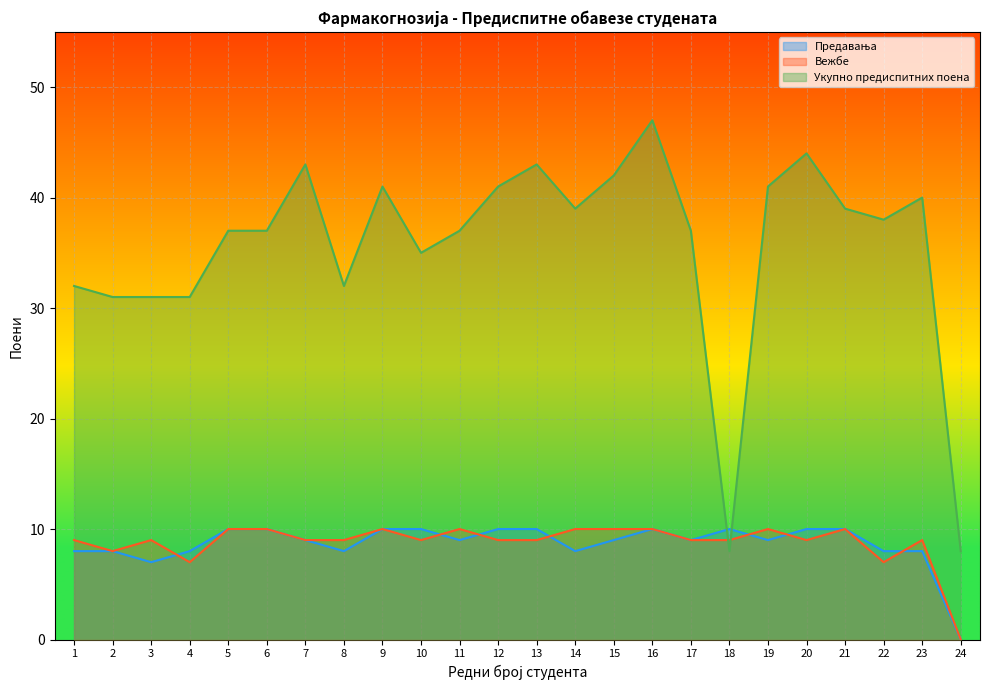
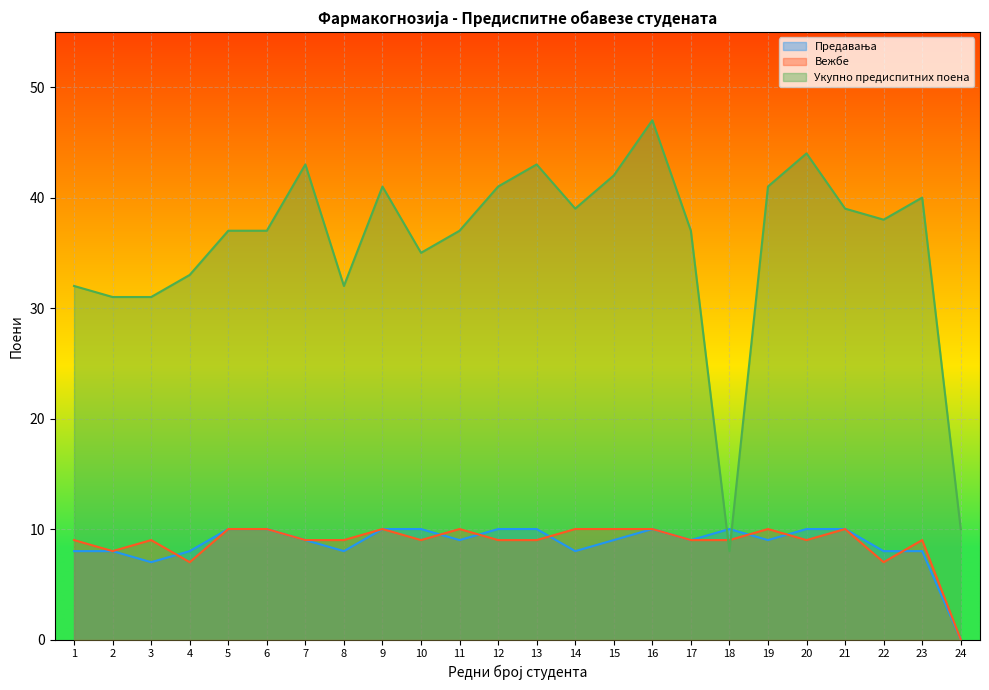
  {
    "Предавања": {
      "1": 8,
      "3": 7,
      "4": 8,
      "8": 8,
      "10": 10,
      "11": 9,
      "12": 10,
      "13": 10,
      "14": 8,
      "15": 9,
      "18": 10,
      "19": 9,
      "20": 10,
      "22": 8,
      "23": 8
    },
    "Вежбе": {
      "1": 9,
      "3": 9,
      "4": 7,
      "8": 9,
      "10": 9,
      "11": 10,
      "12": 9,
      "13": 9,
      "14": 10,
      "15": 10,
      "18": 9,
      "19": 10,
      "20": 9,
      "22": 7,
      "23": 9
    },
    "Укупно предиспитних поена": {
      "1": 32,
      "2": 31,
      "3": 31,
-     "4": 31,
+     "4": 33,
      "5": 37,
      "6": 37,
      "7": 43,
      "8": 32,
      "9": 41,
      "10": 35,
      "11": 37,
      "12": 41,
      "13": 43,
      "14": 39,
      "15": 42,
      "16": 47,
      "17": 37,
      "18": 8,
      "19": 41,
      "20": 44,
      "21": 39,
      "22": 38,
      "23": 40,
-     "24": 8
+     "24": 10
    }
  }
